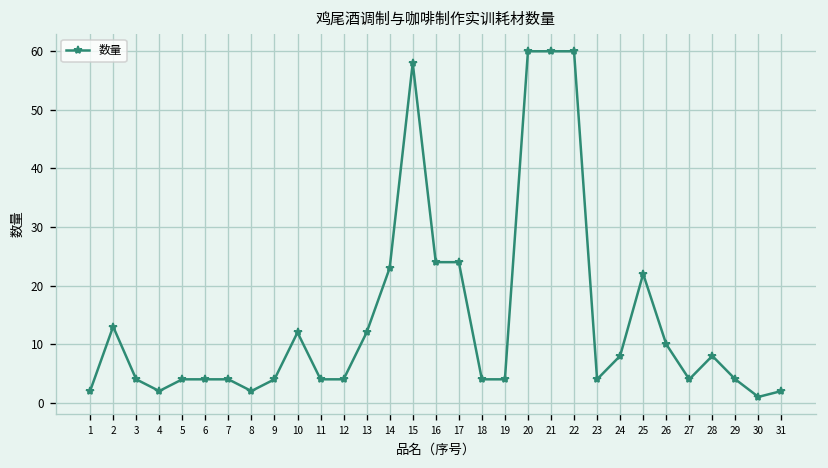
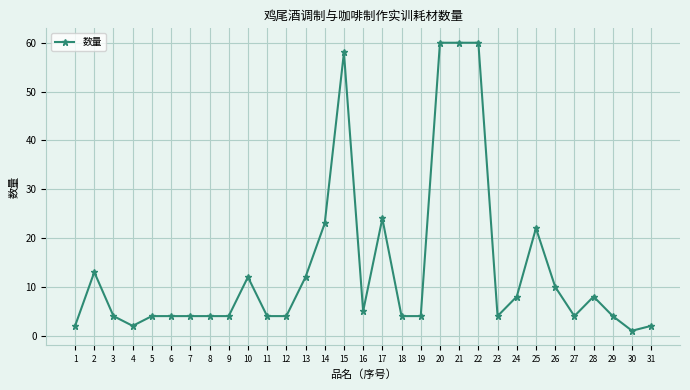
  {
    "1": 2,
    "2": 13,
    "3": 4,
    "4": 2,
    "5": 4,
    "6": 4,
    "7": 4,
-   "8": 2,
+   "8": 4,
    "9": 4,
    "10": 12,
    "11": 4,
    "12": 4,
    "13": 12,
    "14": 23,
    "15": 58,
-   "16": 24,
+   "16": 5,
    "17": 24,
    "18": 4,
    "19": 4,
    "20": 60,
    "21": 60,
    "22": 60,
    "23": 4,
    "24": 8,
    "25": 22,
    "26": 10,
    "27": 4,
    "28": 8,
    "29": 4,
    "30": 1,
    "31": 2
  }
